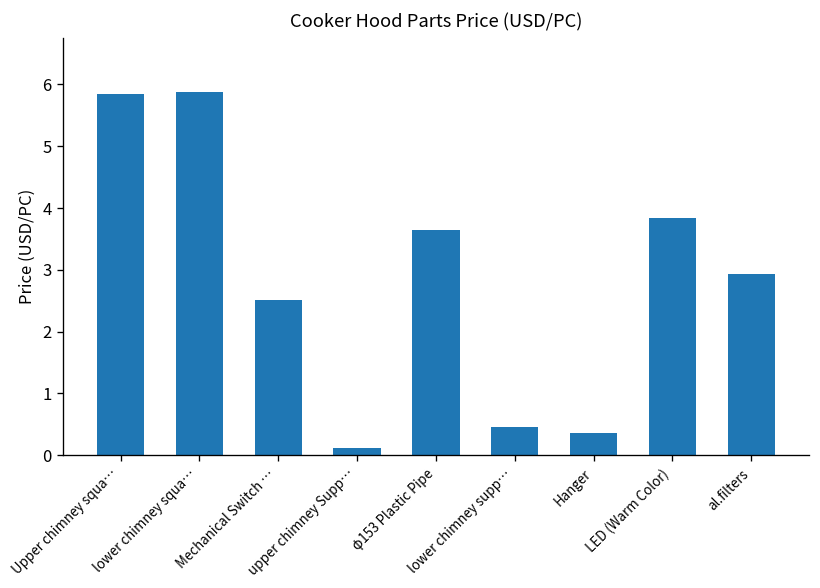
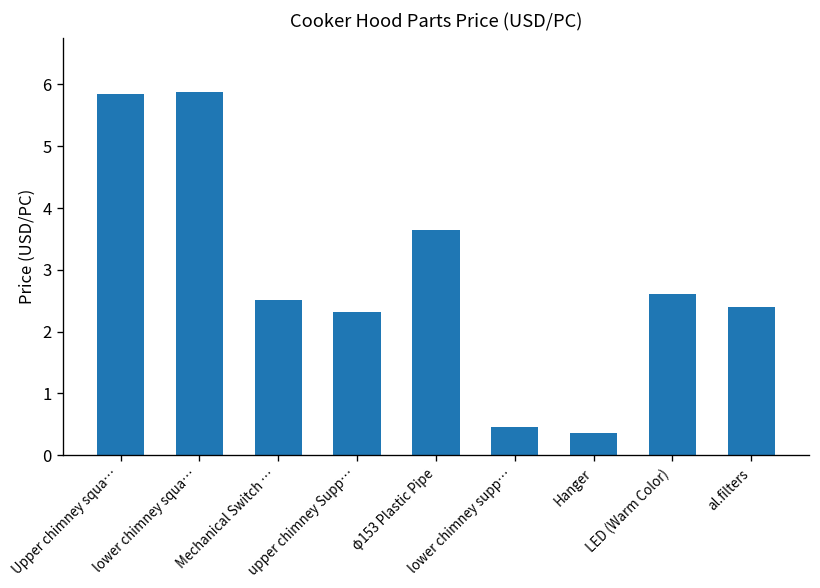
  {
    "Upper chimney squa…": 5.8,
    "lower chimney squa…": 5.9,
    "Mechanical Switch …": 2.5,
-   "upper chimney Supp…": 0.1,
+   "upper chimney Supp…": 2.3,
    "φ153 Plastic Pipe": 3.6,
    "lower chimney supp…": 0.5,
    "Hanger": 0.4,
-   "LED (Warm Color)": 3.8,
-   "al.filters": 2.9
+   "LED (Warm Color)": 2.6,
+   "al.filters": 2.4
  }
